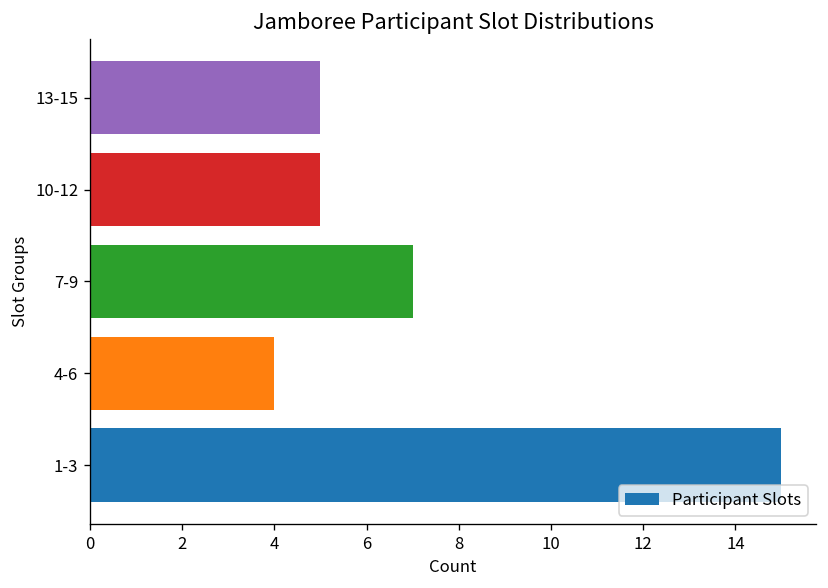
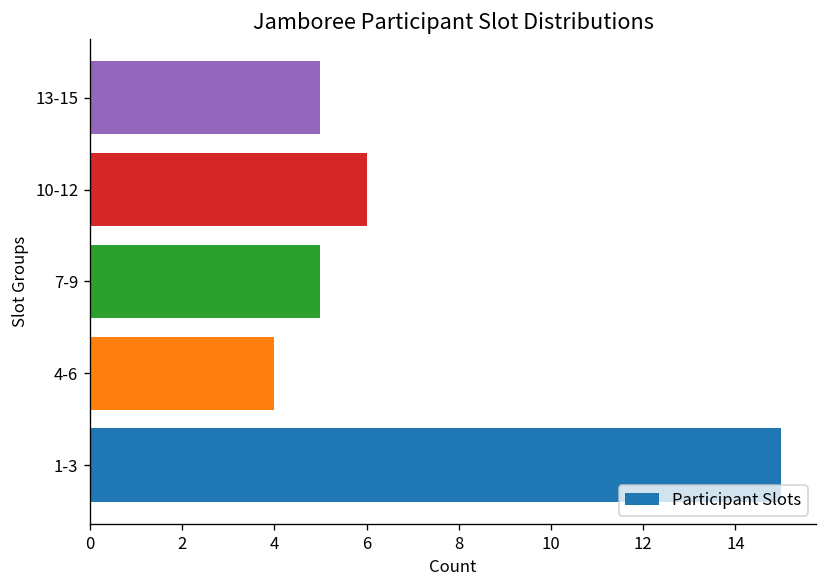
  {
    "13-15": 5,
-   "10-12": 5,
-   "7-9": 7,
+   "10-12": 6,
+   "7-9": 5,
    "4-6": 4,
    "1-3": 15
  }
